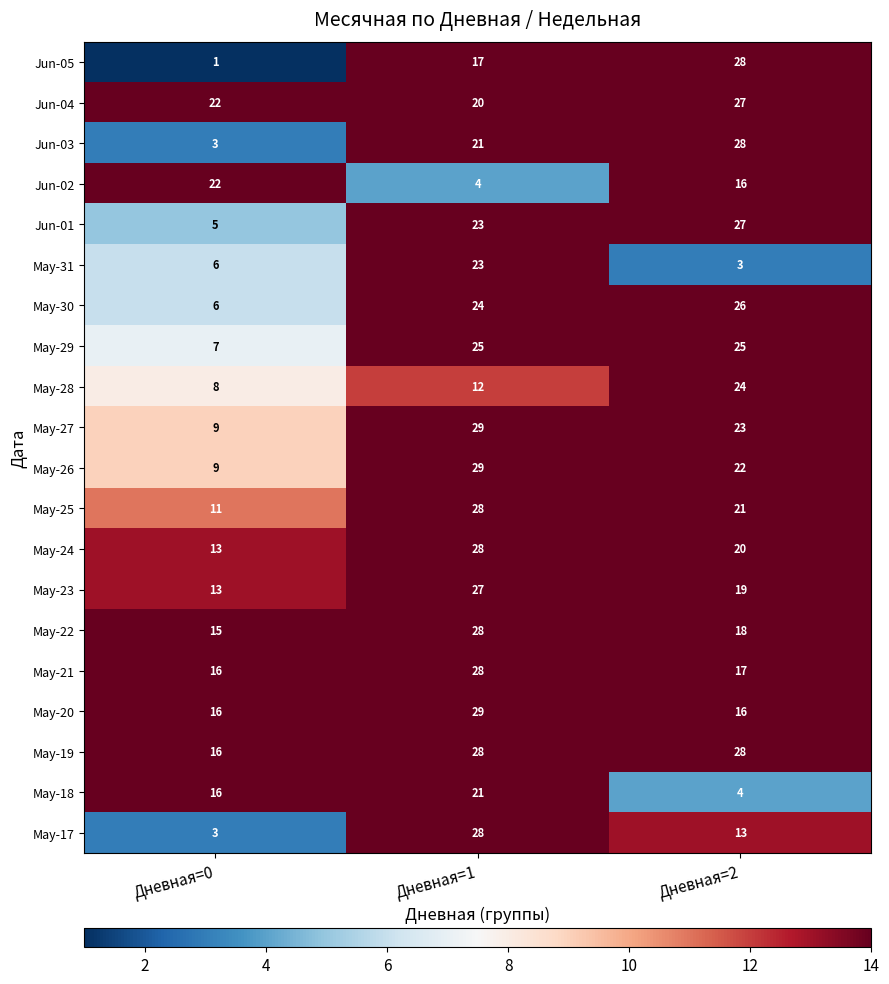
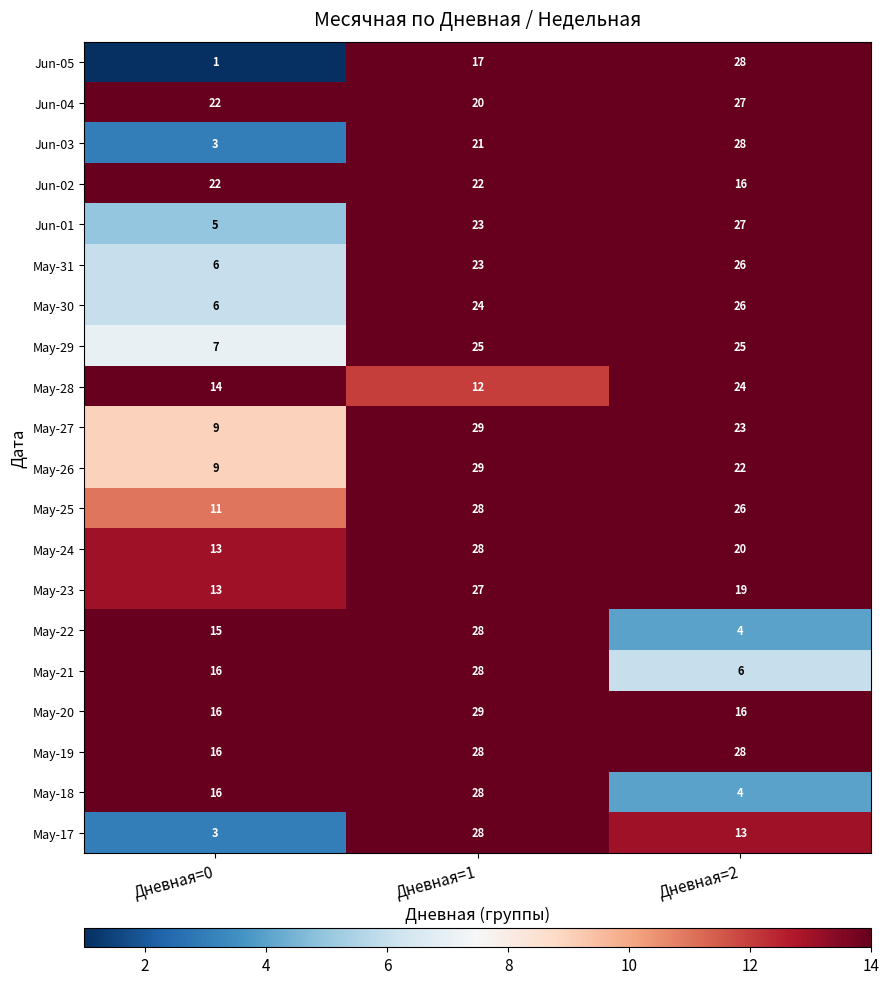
  {
    "Jun-05": {
      "Дневная=0": 1,
      "Дневная=1": 17,
      "Дневная=2": 28
    },
    "Jun-04": {
      "Дневная=0": 22,
      "Дневная=1": 20,
      "Дневная=2": 27
    },
    "Jun-03": {
      "Дневная=0": 3,
      "Дневная=1": 21,
      "Дневная=2": 28
    },
    "Jun-02": {
      "Дневная=0": 22,
-     "Дневная=1": 4,
+     "Дневная=1": 22,
      "Дневная=2": 16
    },
    "Jun-01": {
      "Дневная=0": 5,
      "Дневная=1": 23,
      "Дневная=2": 27
    },
    "May-31": {
      "Дневная=0": 6,
      "Дневная=1": 23,
-     "Дневная=2": 3
+     "Дневная=2": 26
    },
    "May-30": {
      "Дневная=0": 6,
      "Дневная=1": 24,
      "Дневная=2": 26
    },
    "May-29": {
      "Дневная=0": 7,
      "Дневная=1": 25,
      "Дневная=2": 25
    },
    "May-28": {
-     "Дневная=0": 8,
+     "Дневная=0": 14,
      "Дневная=1": 12,
      "Дневная=2": 24
    },
    "May-27": {
      "Дневная=0": 9,
      "Дневная=1": 29,
      "Дневная=2": 23
    },
    "May-26": {
      "Дневная=0": 9,
      "Дневная=1": 29,
      "Дневная=2": 22
    },
    "May-25": {
      "Дневная=0": 11,
      "Дневная=1": 28,
-     "Дневная=2": 21
+     "Дневная=2": 26
    },
    "May-24": {
      "Дневная=0": 13,
      "Дневная=1": 28,
      "Дневная=2": 20
    },
    "May-23": {
      "Дневная=0": 13,
      "Дневная=1": 27,
      "Дневная=2": 19
    },
    "May-22": {
      "Дневная=0": 15,
      "Дневная=1": 28,
-     "Дневная=2": 18
+     "Дневная=2": 4
    },
    "May-21": {
      "Дневная=0": 16,
      "Дневная=1": 28,
-     "Дневная=2": 17
+     "Дневная=2": 6
    },
    "May-20": {
      "Дневная=0": 16,
      "Дневная=1": 29,
      "Дневная=2": 16
    },
    "May-19": {
      "Дневная=0": 16,
      "Дневная=1": 28,
      "Дневная=2": 28
    },
    "May-18": {
      "Дневная=0": 16,
-     "Дневная=1": 21,
+     "Дневная=1": 28,
      "Дневная=2": 4
    },
    "May-17": {
      "Дневная=0": 3,
      "Дневная=1": 28,
      "Дневная=2": 13
    }
  }
